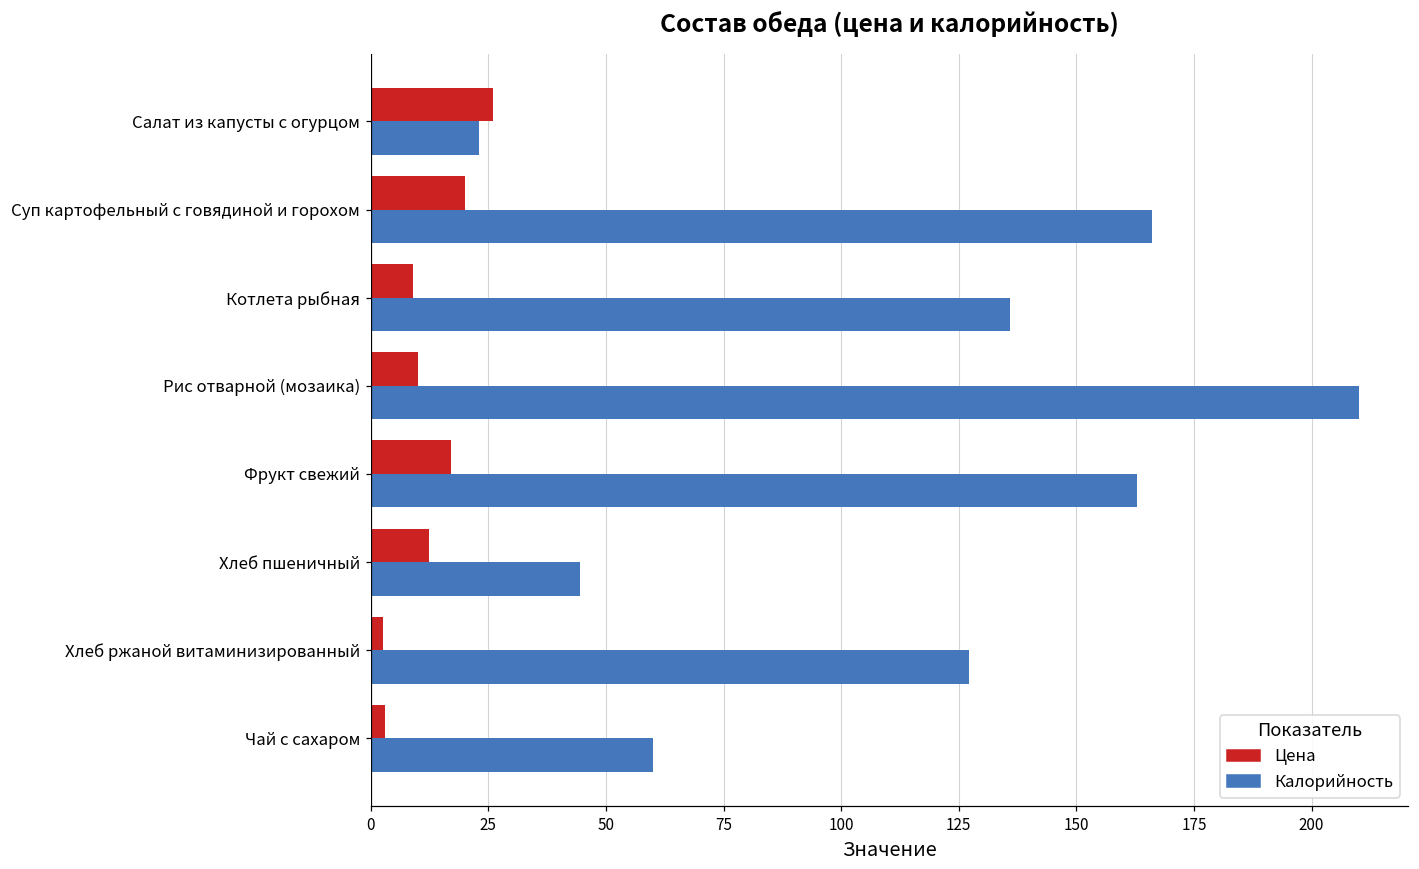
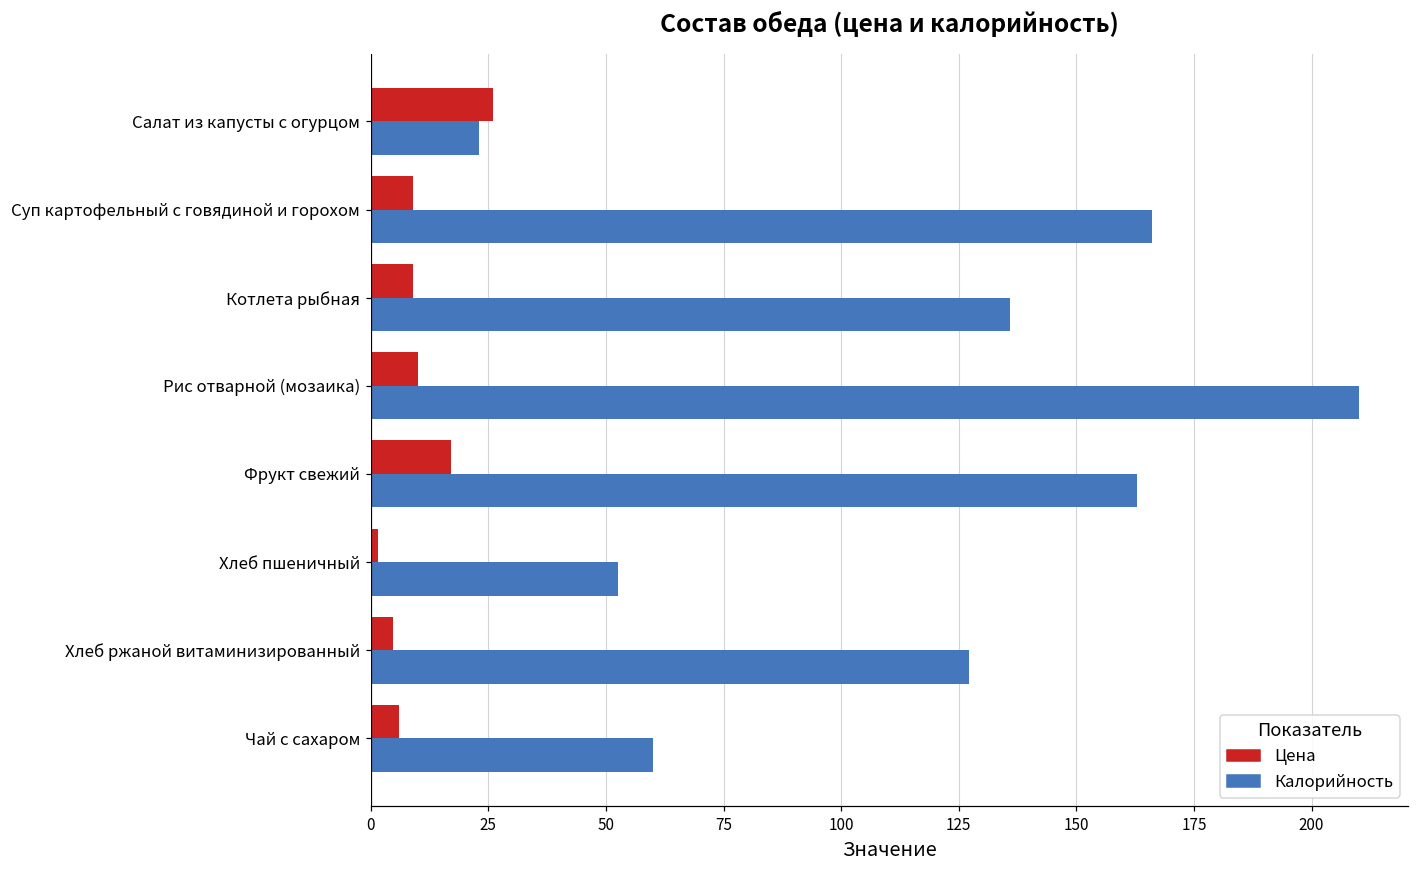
  {
    "Калорийность": {
      "Салат из капусты с огурцом": 23,
      "Суп картофельный с говядиной и горохом": 166,
      "Котлета рыбная": 136,
      "Рис отварной (мозаика)": 210,
      "Фрукт свежий": 163,
-     "Хлеб пшеничный": 45,
+     "Хлеб пшеничный": 52,
      "Хлеб ржаной витаминизированный": 127,
      "Чай с сахаром": 60
    },
    "Цена": {
      "Салат из капусты с огурцом": 26,
-     "Суп картофельный с говядиной и горохом": 20,
+     "Суп картофельный с говядиной и горохом": 9,
      "Котлета рыбная": 9,
      "Рис отварной (мозаика)": 10,
      "Фрукт свежий": 17,
-     "Хлеб пшеничный": 12,
-     "Хлеб ржаной витаминизированный": 3,
-     "Чай с сахаром": 3
+     "Хлеб пшеничный": 2,
+     "Хлеб ржаной витаминизированный": 5,
+     "Чай с сахаром": 6
    }
  }
